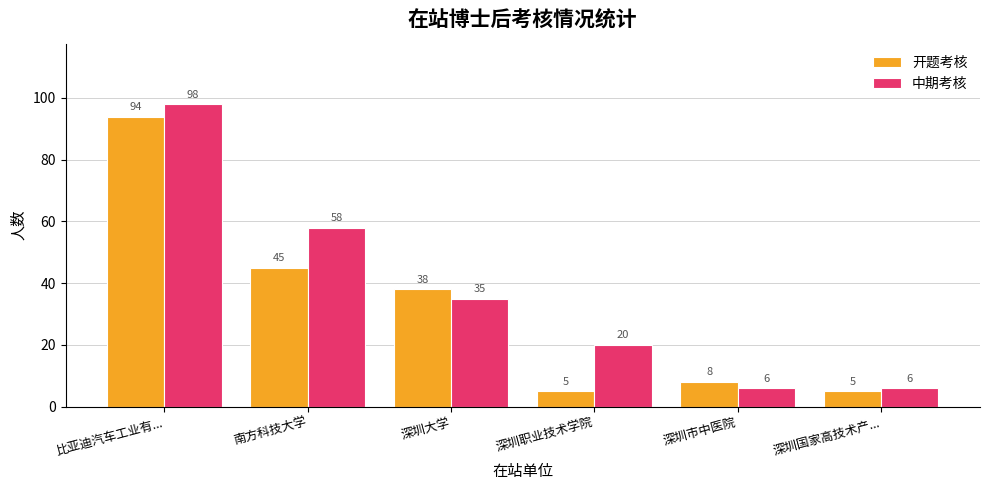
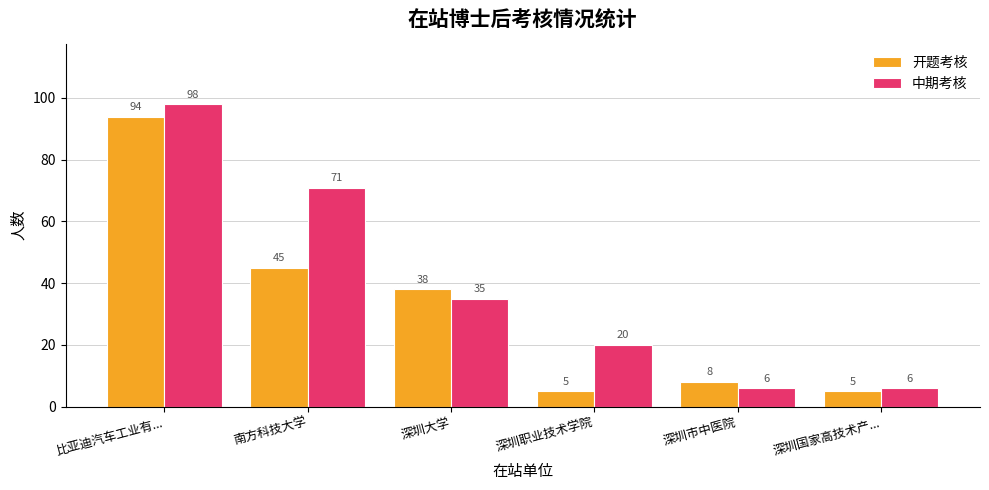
  {
    "开题考核": {
      "比亚迪汽车工业有...": 94,
      "南方科技大学": 45,
      "深圳大学": 38,
      "深圳职业技术学院": 5,
      "深圳市中医院": 8,
      "深圳国家高技术产...": 5
    },
    "中期考核": {
      "比亚迪汽车工业有...": 98,
-     "南方科技大学": 58,
+     "南方科技大学": 71,
      "深圳大学": 35,
      "深圳职业技术学院": 20,
      "深圳市中医院": 6,
      "深圳国家高技术产...": 6
    }
  }
